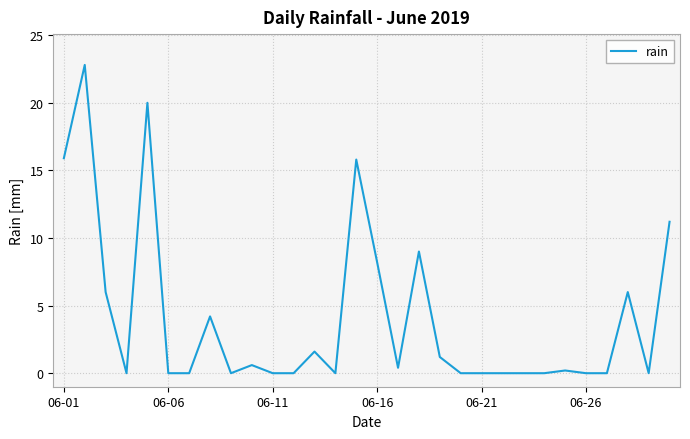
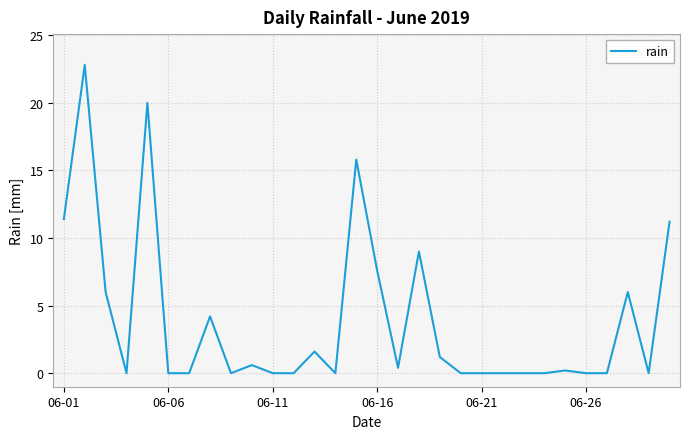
  {
-   "06-01": 15.9,
+   "06-01": 11.4,
    "06-06": 0.0,
    "06-11": 0.0,
-   "06-16": 8.2,
+   "06-16": 7.6,
    "06-21": 0.0,
    "06-26": 0.0
  }
